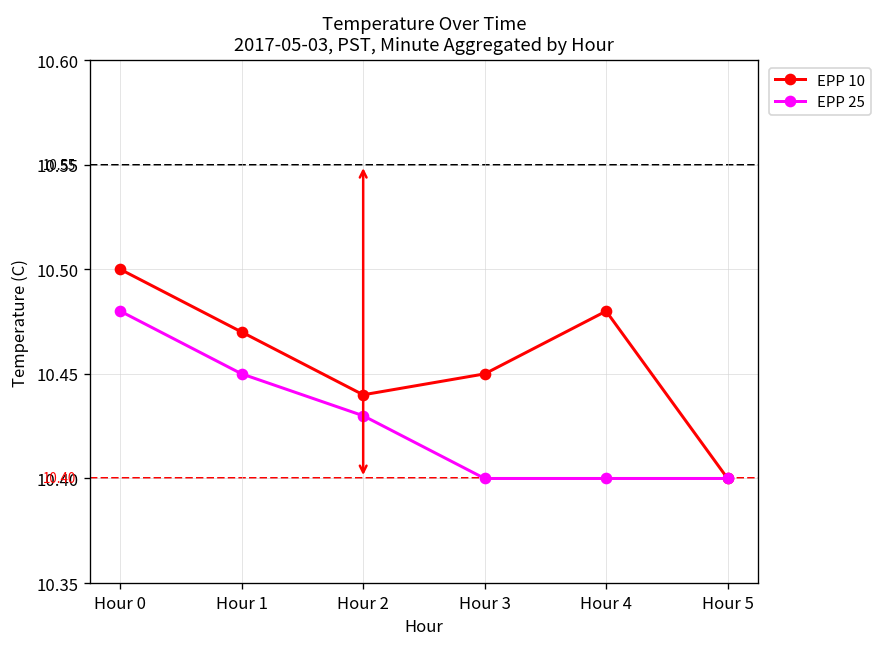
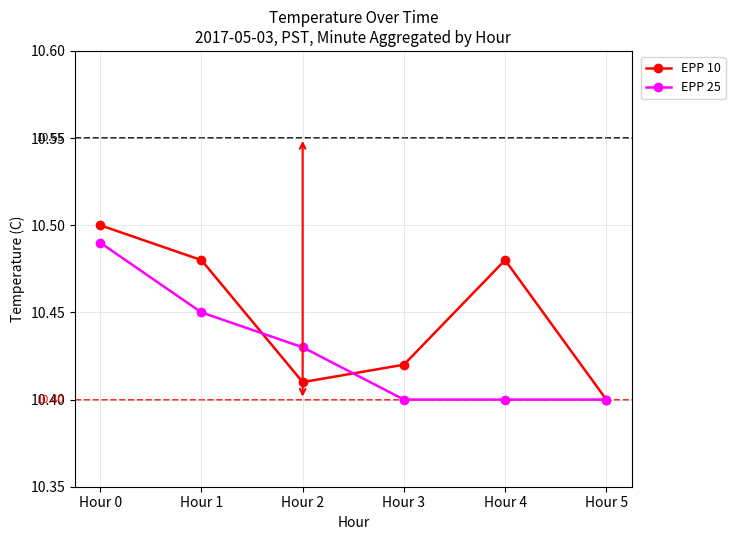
  {
    "EPP 10": {
      "Hour 0": 10.50,
-     "Hour 1": 10.47,
-     "Hour 2": 10.44,
-     "Hour 3": 10.45,
+     "Hour 1": 10.48,
+     "Hour 2": 10.41,
+     "Hour 3": 10.42,
      "Hour 4": 10.48
    },
    "EPP 25": {
-     "Hour 0": 10.48,
+     "Hour 0": 10.49,
      "Hour 1": 10.45,
      "Hour 2": 10.43,
      "Hour 3": 10.40,
      "Hour 4": 10.40
    }
  }
